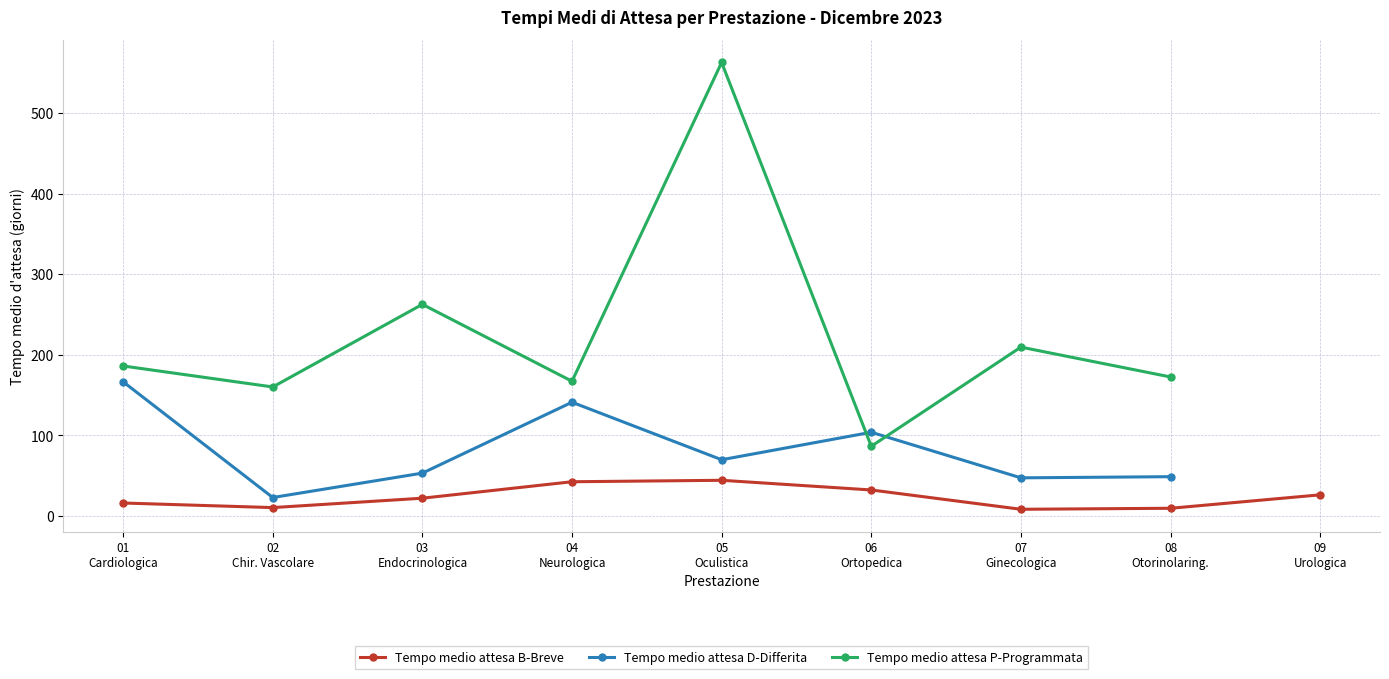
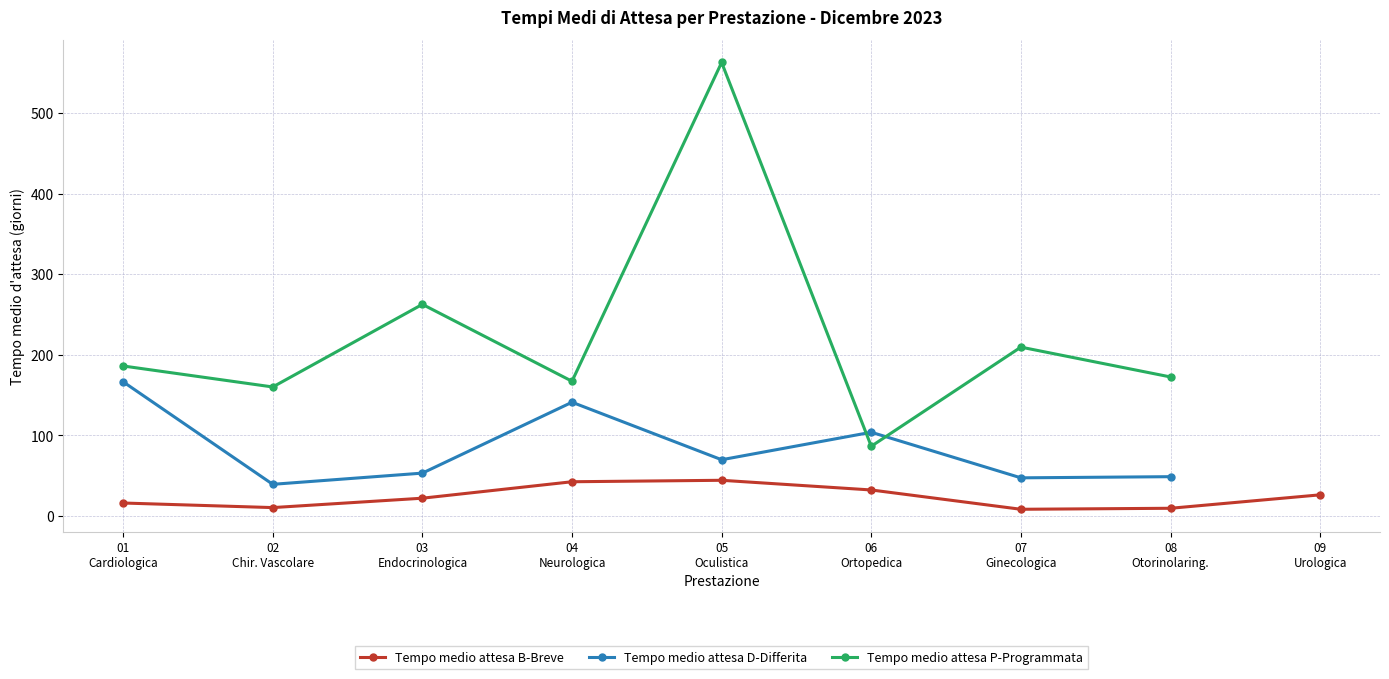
  {
    "Tempo medio attesa B-Breve": {
      "01 Cardiologica": 20,
      "02 Chir. Vascolare": 10,
      "03 Endocrinologica": 20,
      "04 Neurologica": 40,
      "05 Oculistica": 40,
      "06 Ortopedica": 30,
      "07 Ginecologica": 10,
      "08 Otorinolaring.": 10,
      "09 Urologica": 30
    },
    "Tempo medio attesa D-Differita": {
      "01 Cardiologica": 170,
-     "02 Chir. Vascolare": 20,
+     "02 Chir. Vascolare": 40,
      "03 Endocrinologica": 50,
      "04 Neurologica": 140,
      "05 Oculistica": 70,
      "06 Ortopedica": 100,
      "07 Ginecologica": 50,
      "08 Otorinolaring.": 50
    },
    "Tempo medio attesa P-Programmata": {
      "01 Cardiologica": 190,
      "02 Chir. Vascolare": 160,
      "03 Endocrinologica": 260,
      "04 Neurologica": 170,
      "05 Oculistica": 560,
      "06 Ortopedica": 90,
      "07 Ginecologica": 210,
      "08 Otorinolaring.": 170
    }
  }
